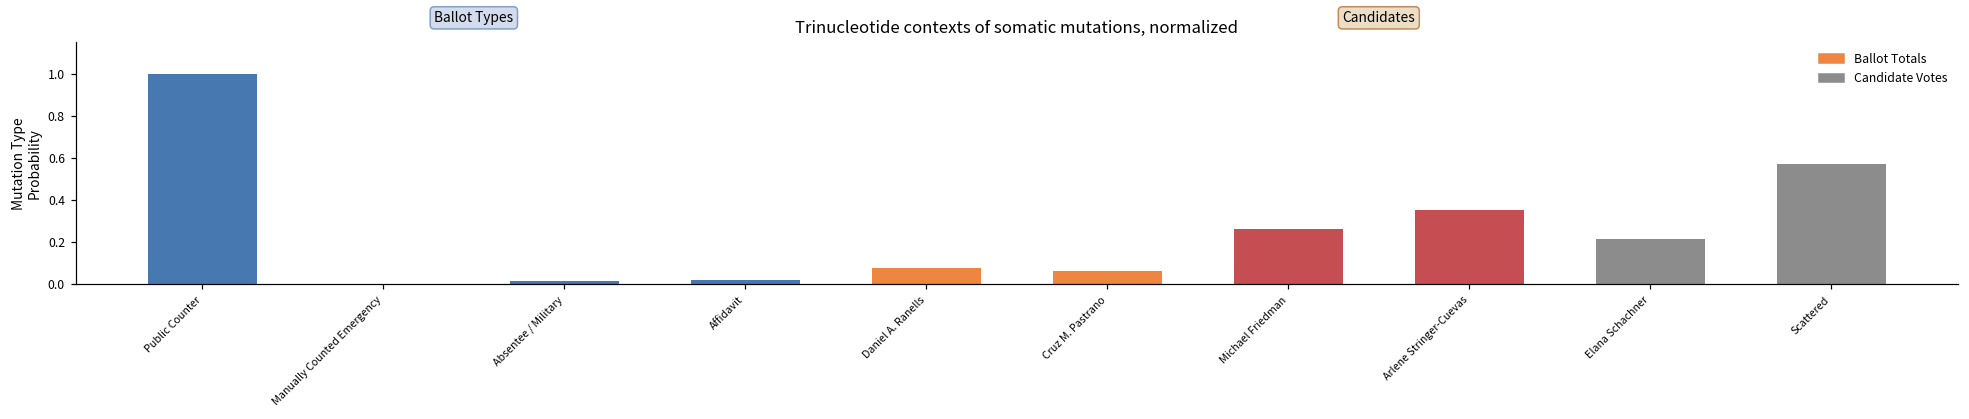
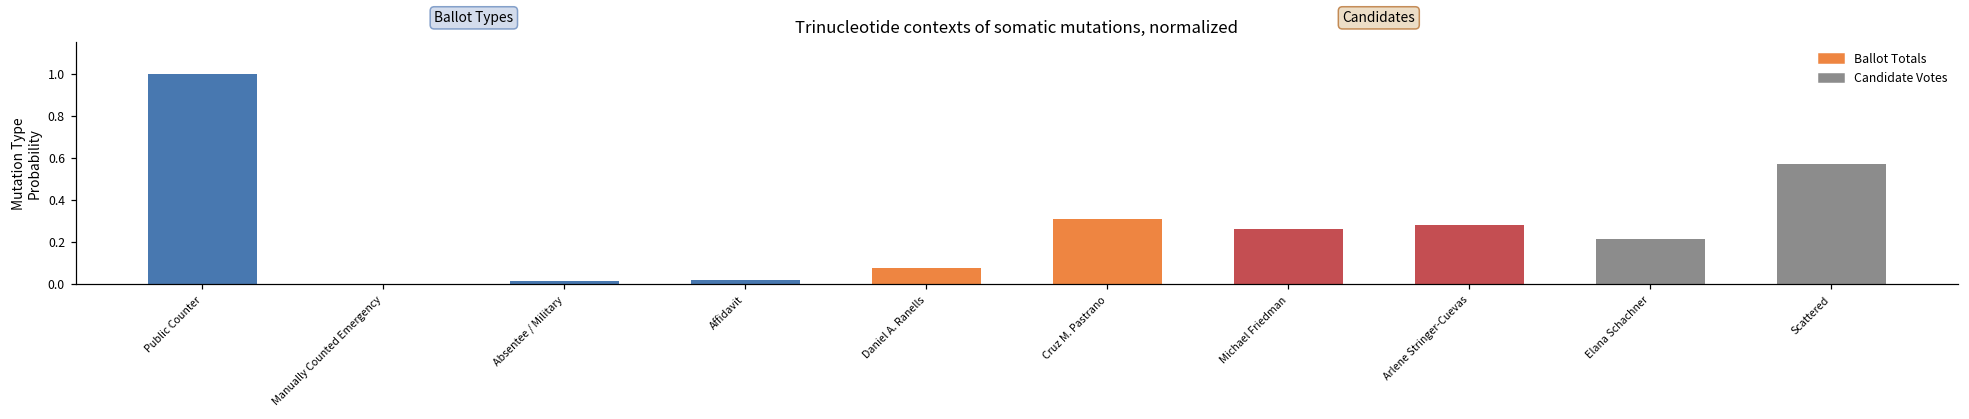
  {
    "Public Counter": 1.00,
    "Manually Counted Emergency": 0.00,
    "Absentee / Military": 0.01,
    "Affidavit": 0.02,
    "Daniel A. Ranells": 0.08,
-   "Cruz M. Pastrano": 0.06,
+   "Cruz M. Pastrano": 0.31,
    "Michael Friedman": 0.26,
-   "Arlene Stringer-Cuevas": 0.35,
+   "Arlene Stringer-Cuevas": 0.28,
    "Elana Schachner": 0.21,
    "Scattered": 0.57
  }
